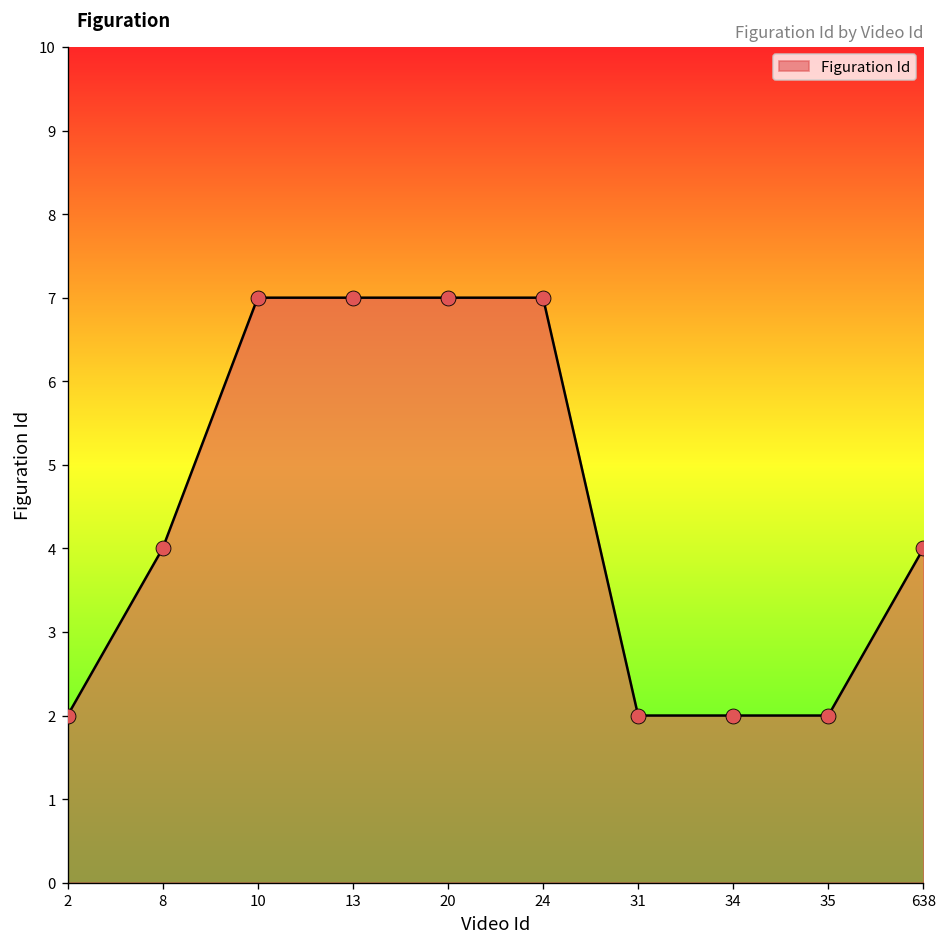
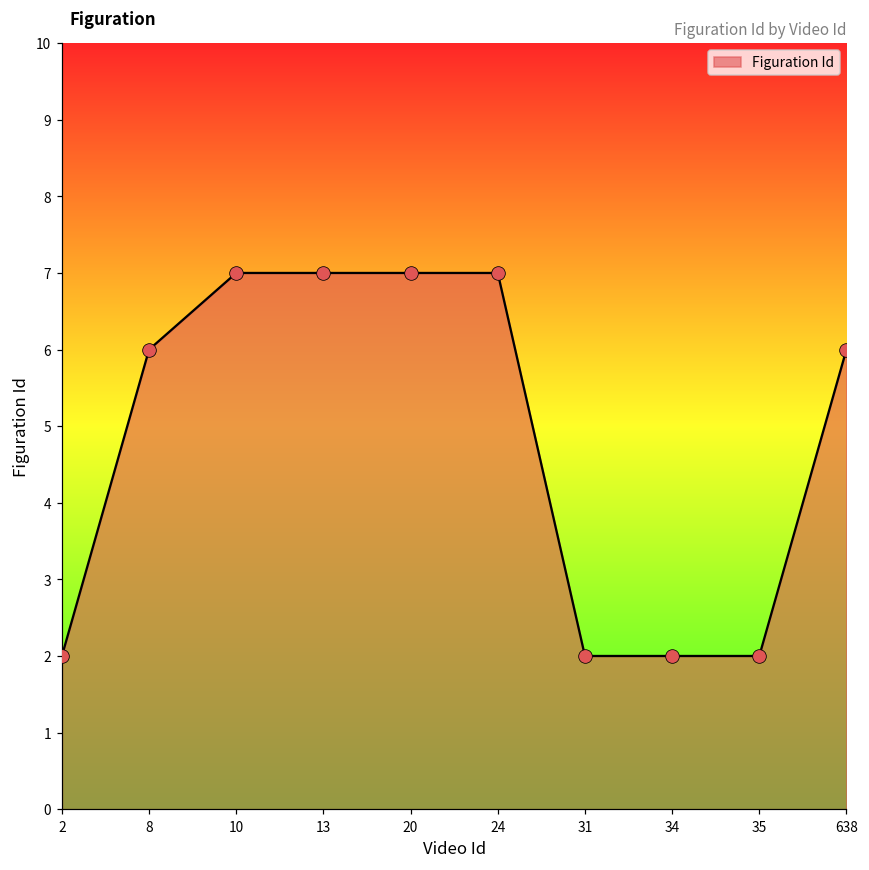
  {
    "2": 2,
-   "8": 4,
+   "8": 6,
    "10": 7,
    "13": 7,
    "20": 7,
    "24": 7,
    "31": 2,
    "34": 2,
    "35": 2,
-   "638": 4
+   "638": 6
  }
